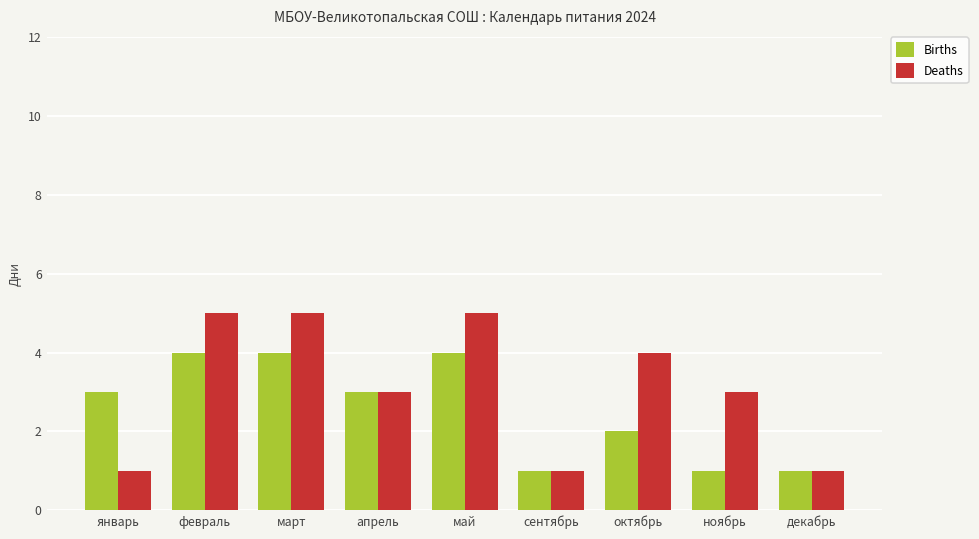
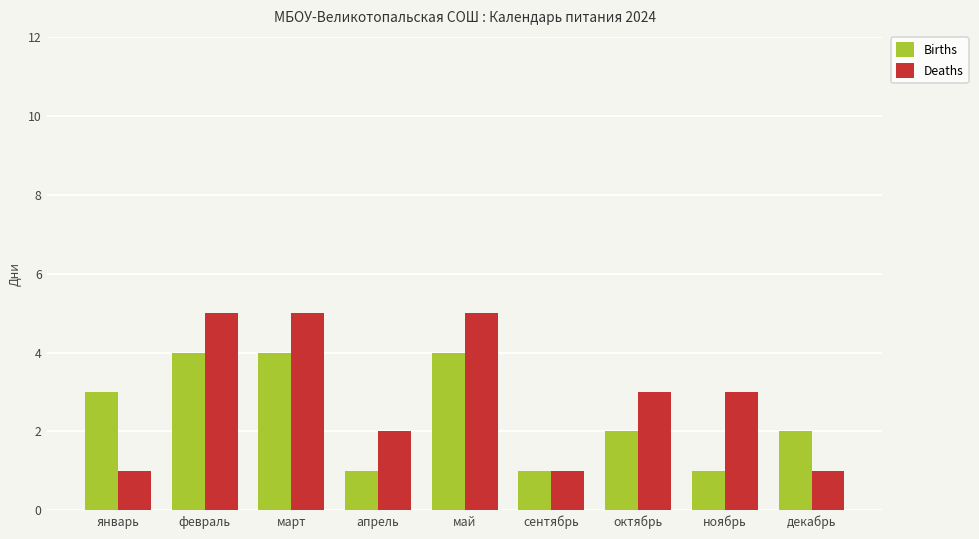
  {
    "Births": {
      "январь": 3,
      "февраль": 4,
      "март": 4,
-     "апрель": 3,
+     "апрель": 1,
      "май": 4,
      "сентябрь": 1,
      "октябрь": 2,
      "ноябрь": 1,
-     "декабрь": 1
+     "декабрь": 2
    },
    "Deaths": {
      "январь": 1,
      "февраль": 5,
      "март": 5,
-     "апрель": 3,
+     "апрель": 2,
      "май": 5,
      "сентябрь": 1,
-     "октябрь": 4,
+     "октябрь": 3,
      "ноябрь": 3,
      "декабрь": 1
    }
  }
